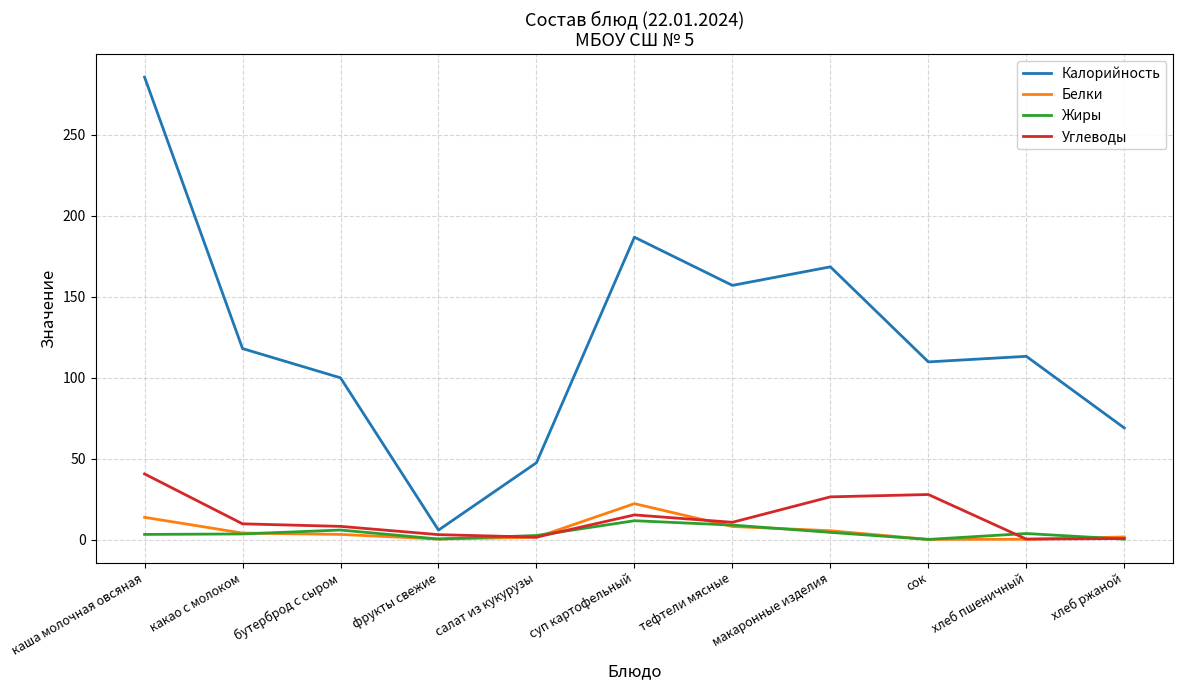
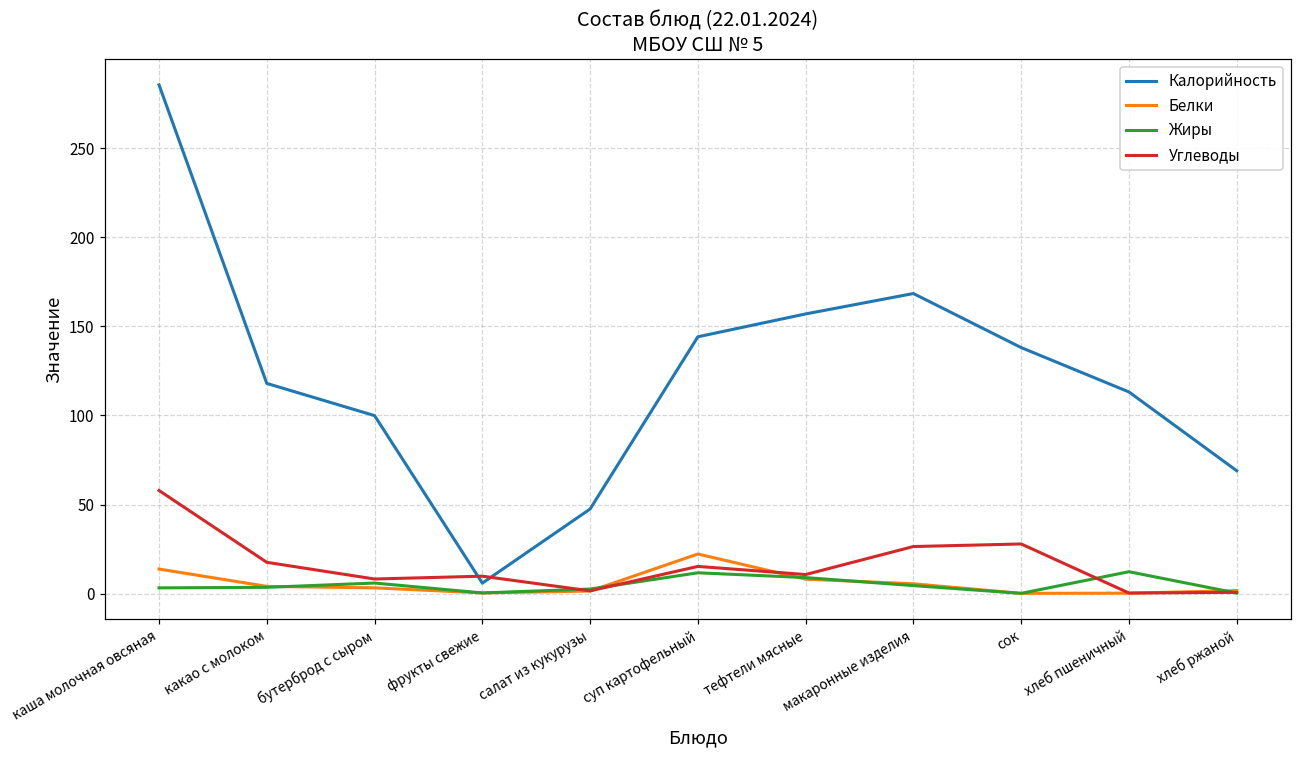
  {
    "Калорийность": {
      "каша молочная овсяная": 286,
      "какао с молоком": 118,
      "бутерброд с сыром": 100,
      "фрукты свежие": 6,
      "салат из кукурузы": 48,
-     "суп картофельный": 187,
+     "суп картофельный": 144,
      "тефтели мясные": 157,
      "макаронные изделия": 168,
-     "сок": 110,
+     "сок": 138,
      "хлеб пшеничный": 113,
      "хлеб ржаной": 69
    },
    "Белки": {
      "каша молочная овсяная": 14,
      "бутерброд с сыром": 3,
      "суп картофельный": 22
    },
    "Жиры": {
      "каша молочная овсяная": 3,
      "бутерброд с сыром": 6,
      "суп картофельный": 12,
-     "хлеб пшеничный": 4
+     "хлеб пшеничный": 12
    },
    "Углеводы": {
-     "каша молочная овсяная": 41,
-     "какао с молоком": 10,
+     "каша молочная овсяная": 58,
+     "какао с молоком": 18,
      "бутерброд с сыром": 8,
-     "фрукты свежие": 3,
+     "фрукты свежие": 10,
      "суп картофельный": 15,
      "тефтели мясные": 11,
      "макаронные изделия": 26,
      "сок": 28
    }
  }
